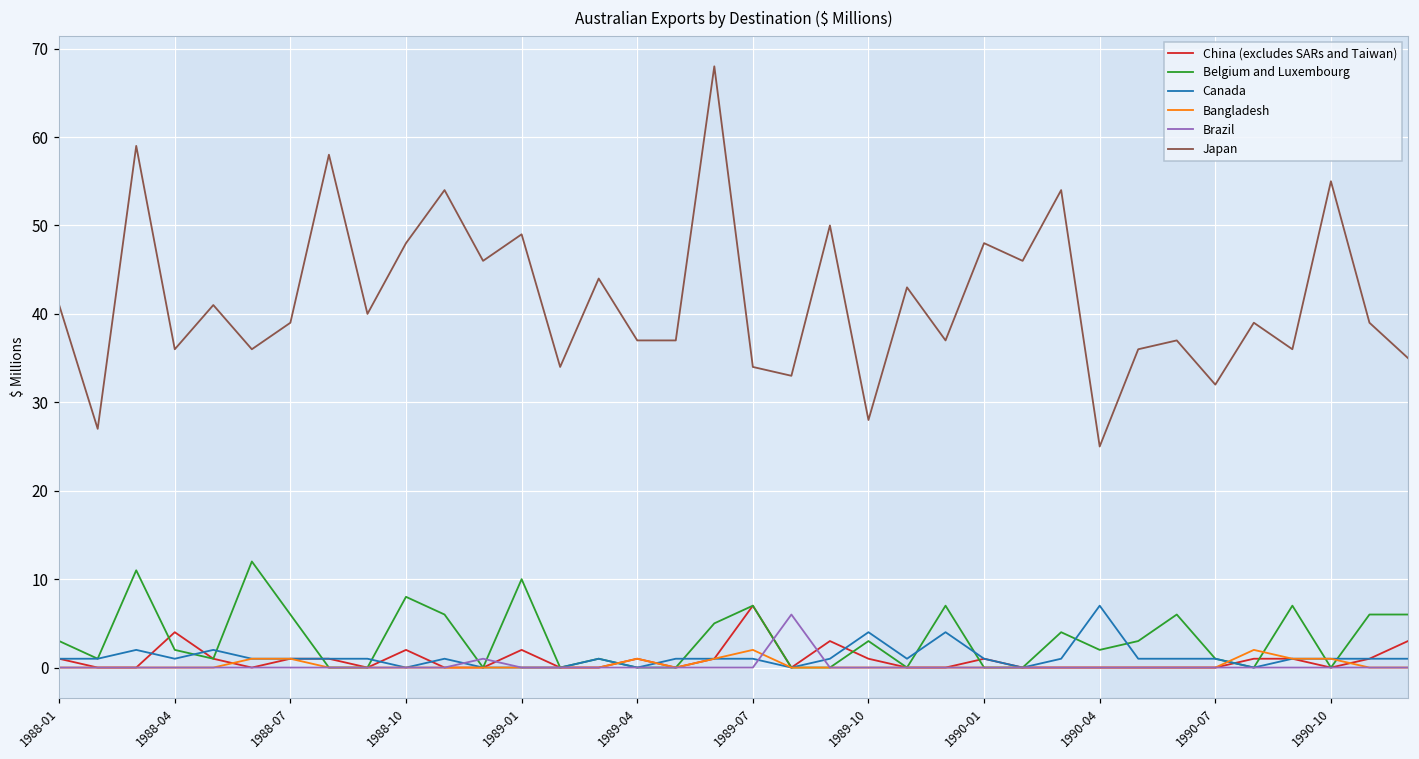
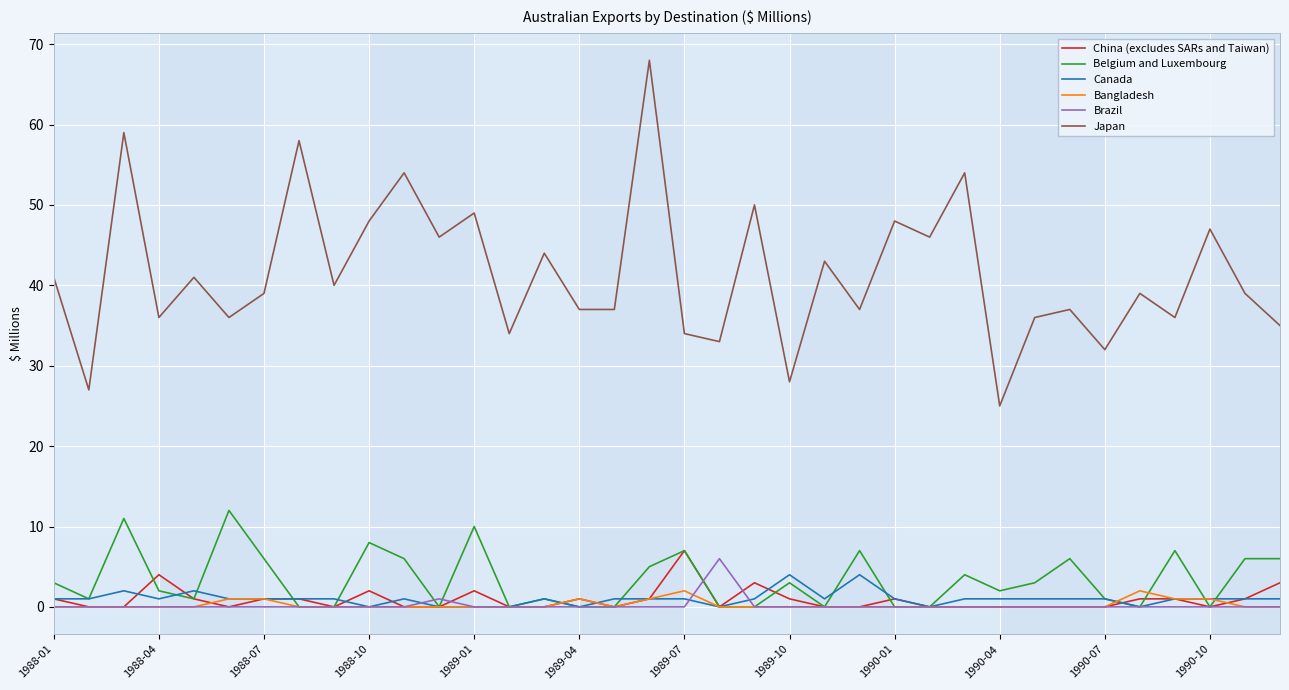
  {
    "China (excludes SARs and Taiwan)": {
      "1988-04": 4,
      "1988-10": 2,
      "1989-01": 2,
      "1989-10": 1
    },
    "Belgium and Luxembourg": {
      "1988-01": 3,
      "1988-04": 2,
      "1988-07": 6,
      "1988-10": 8,
      "1989-01": 10,
      "1989-10": 3,
      "1990-04": 2
    },
    "Canada": {
      "1988-04": 1,
      "1989-07": 1,
      "1989-10": 4,
-     "1990-04": 7
+     "1990-04": 1
    },
    "Bangladesh": {
      "1989-07": 2
    },
    "Brazil": {
      "1988-07": 0,
      "1989-07": 0
    },
    "Japan": {
      "1988-01": 41,
      "1988-04": 36,
      "1988-07": 39,
      "1988-10": 48,
      "1989-01": 49,
      "1989-04": 37,
      "1989-07": 34,
      "1989-10": 28,
      "1990-01": 48,
      "1990-04": 25,
      "1990-07": 32,
-     "1990-10": 55
+     "1990-10": 47
    }
  }
